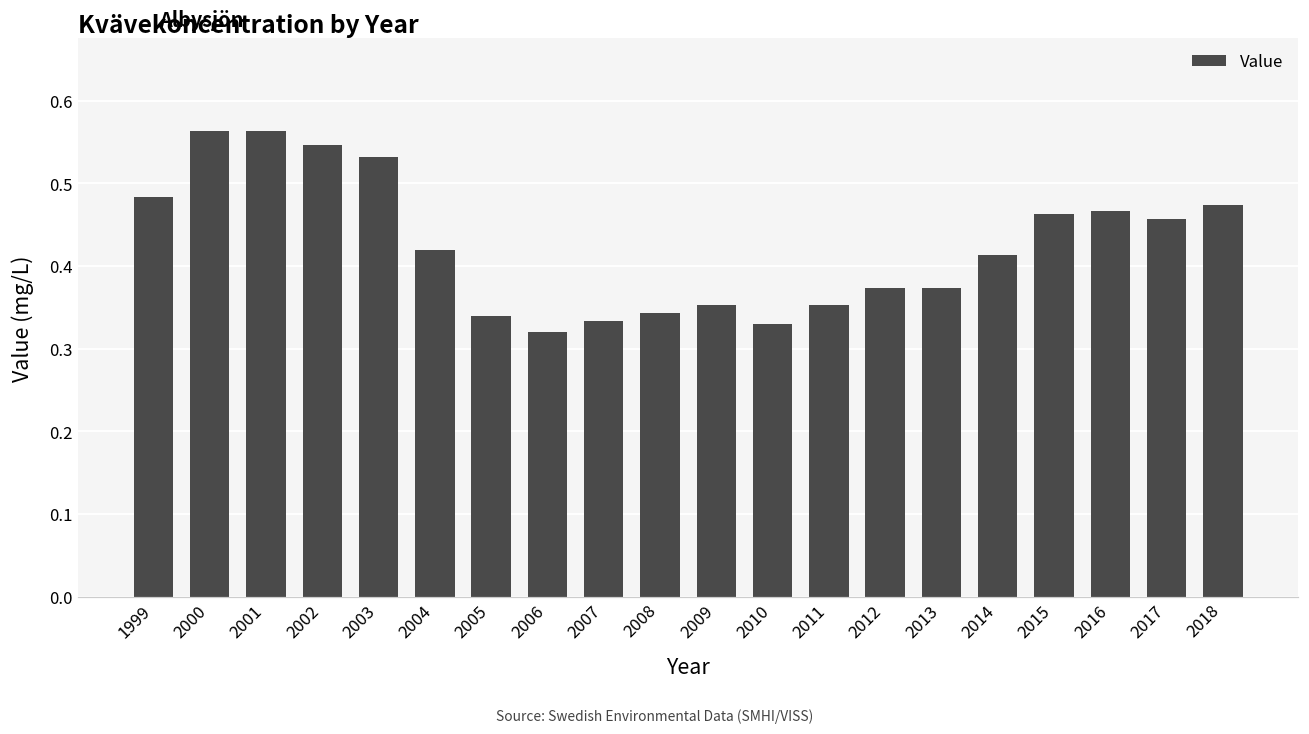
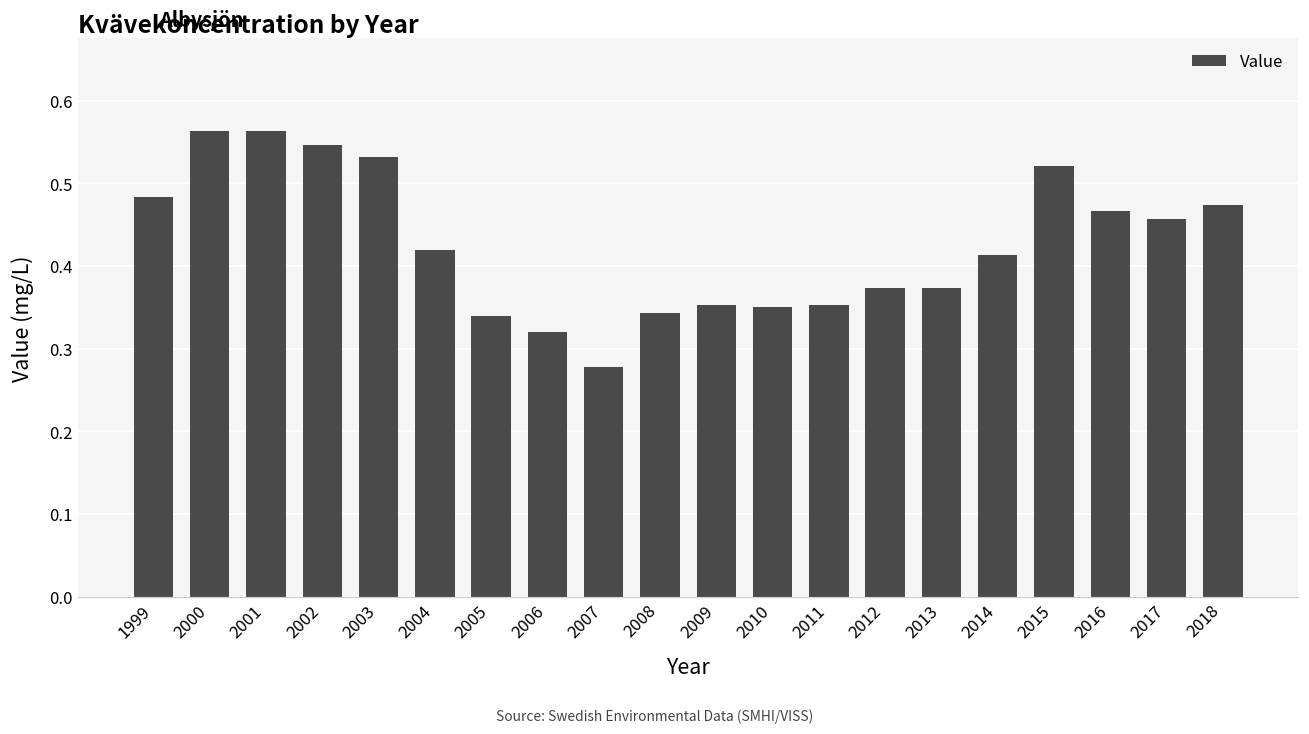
  {
    "1999": 0.48,
    "2000": 0.56,
    "2001": 0.56,
    "2002": 0.55,
    "2003": 0.53,
    "2004": 0.42,
    "2005": 0.34,
    "2006": 0.32,
-   "2007": 0.33,
+   "2007": 0.28,
    "2008": 0.34,
    "2009": 0.35,
-   "2010": 0.33,
+   "2010": 0.35,
    "2011": 0.35,
    "2012": 0.37,
    "2013": 0.37,
    "2014": 0.41,
-   "2015": 0.46,
+   "2015": 0.52,
    "2016": 0.47,
    "2017": 0.46,
    "2018": 0.47
  }
